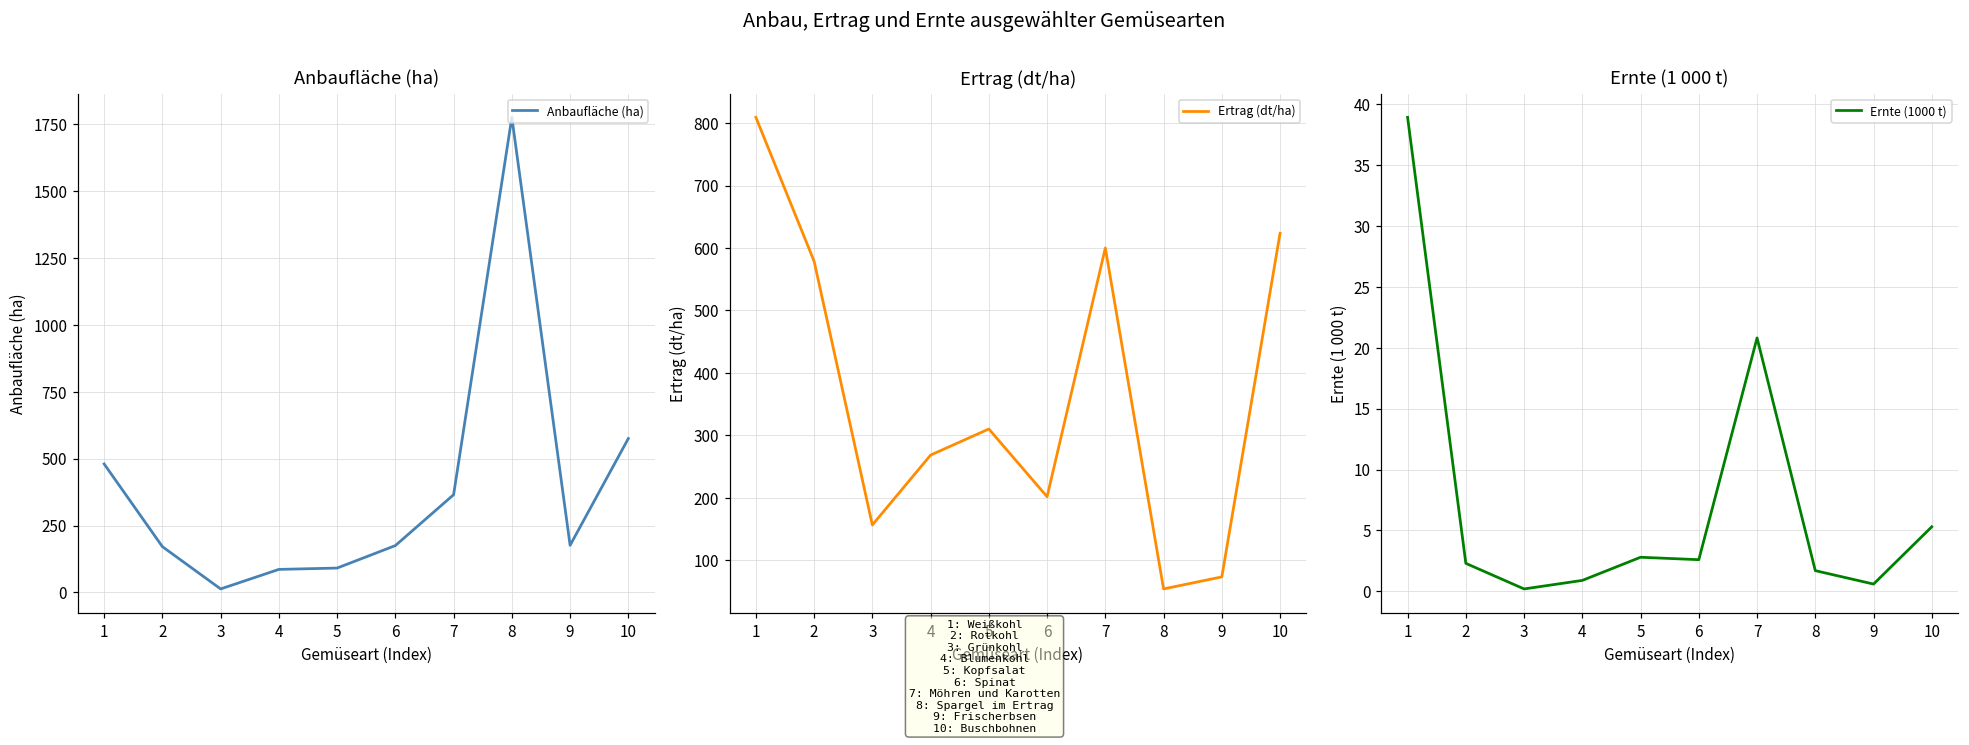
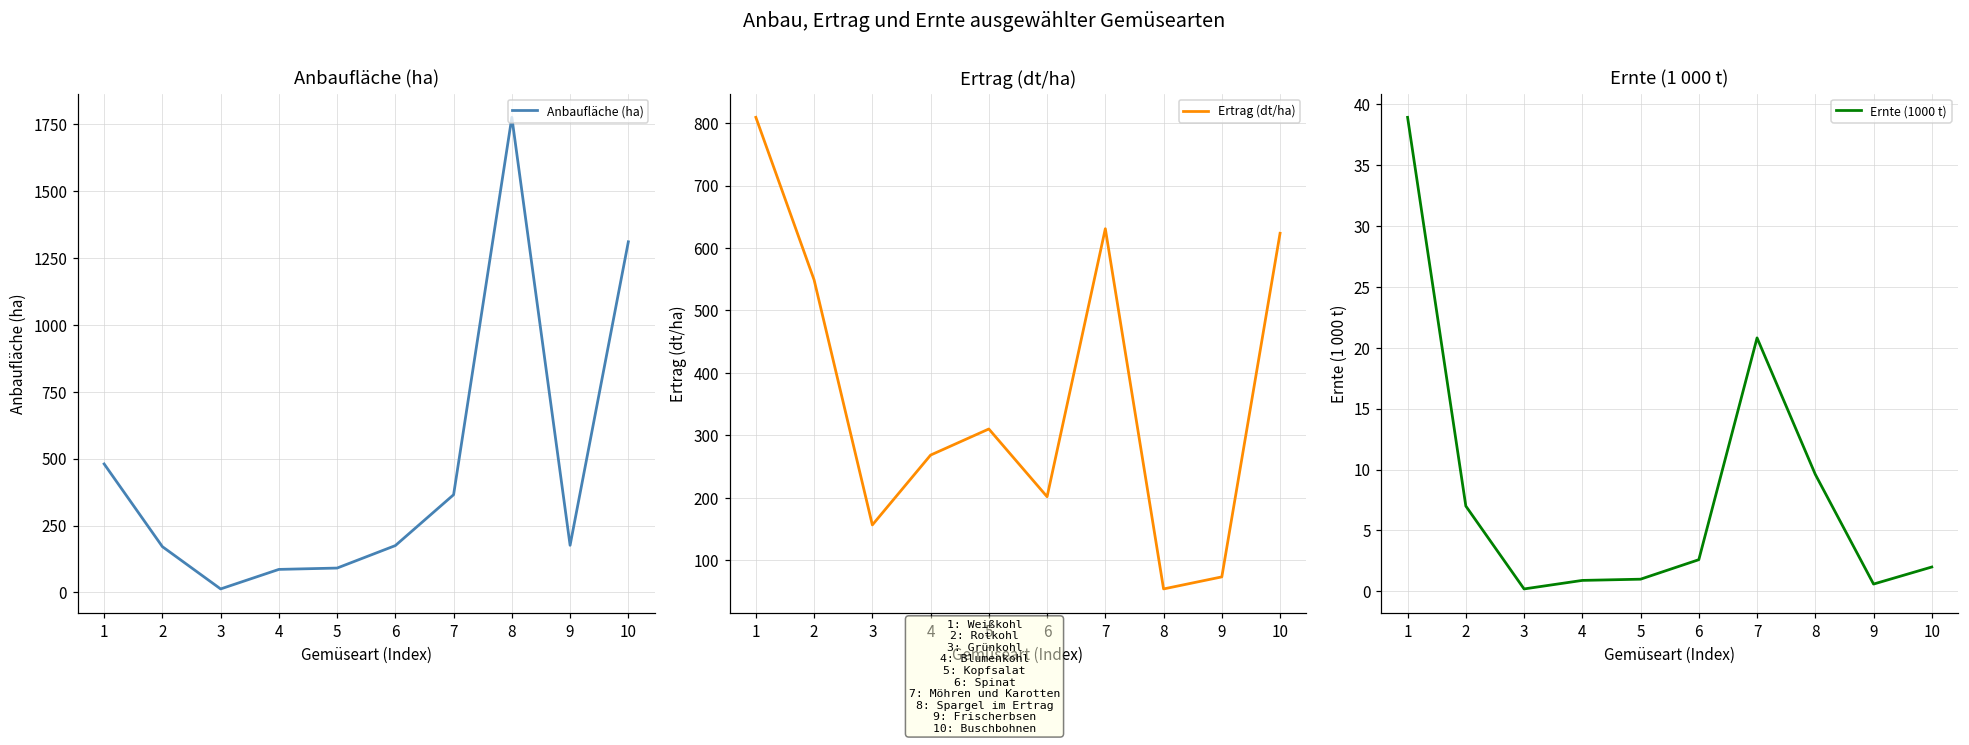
  {
    "Anbaufläche (ha)": {
      "1": 480,
      "2": 170,
      "3": 10,
      "4": 90,
      "5": 90,
      "6": 180,
      "7": 370,
      "9": 180,
-     "10": 580
+     "10": 1310
    },
    "Ertrag (dt/ha)": {
      "1": 810,
-     "2": 580,
+     "2": 550,
      "3": 160,
      "4": 270,
      "5": 310,
      "6": 200,
-     "7": 600,
+     "7": 630,
      "8": 50,
      "9": 70,
      "10": 620
    },
    "Ernte (1 000 t)": {
      "1": 38.9,
-     "2": 2.3,
+     "2": 7.0,
      "3": 0.2,
      "4": 0.9,
-     "5": 2.8,
+     "5": 1.0,
      "6": 2.6,
      "7": 20.8,
-     "8": 1.7,
+     "8": 9.6,
      "9": 0.6,
-     "10": 5.3
+     "10": 2.0
    }
  }
